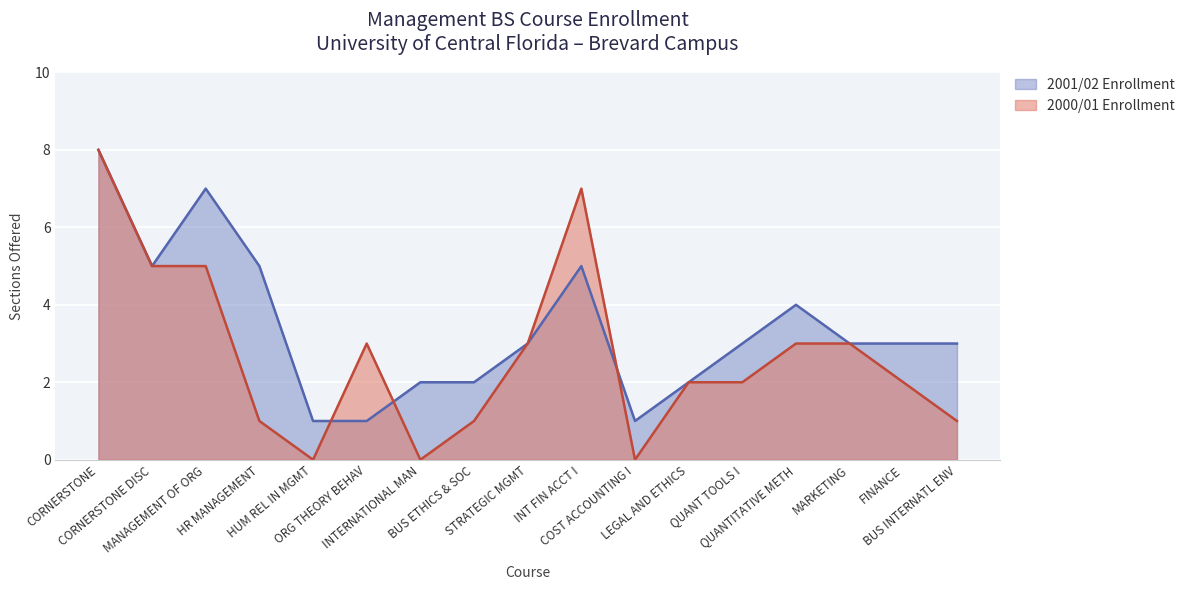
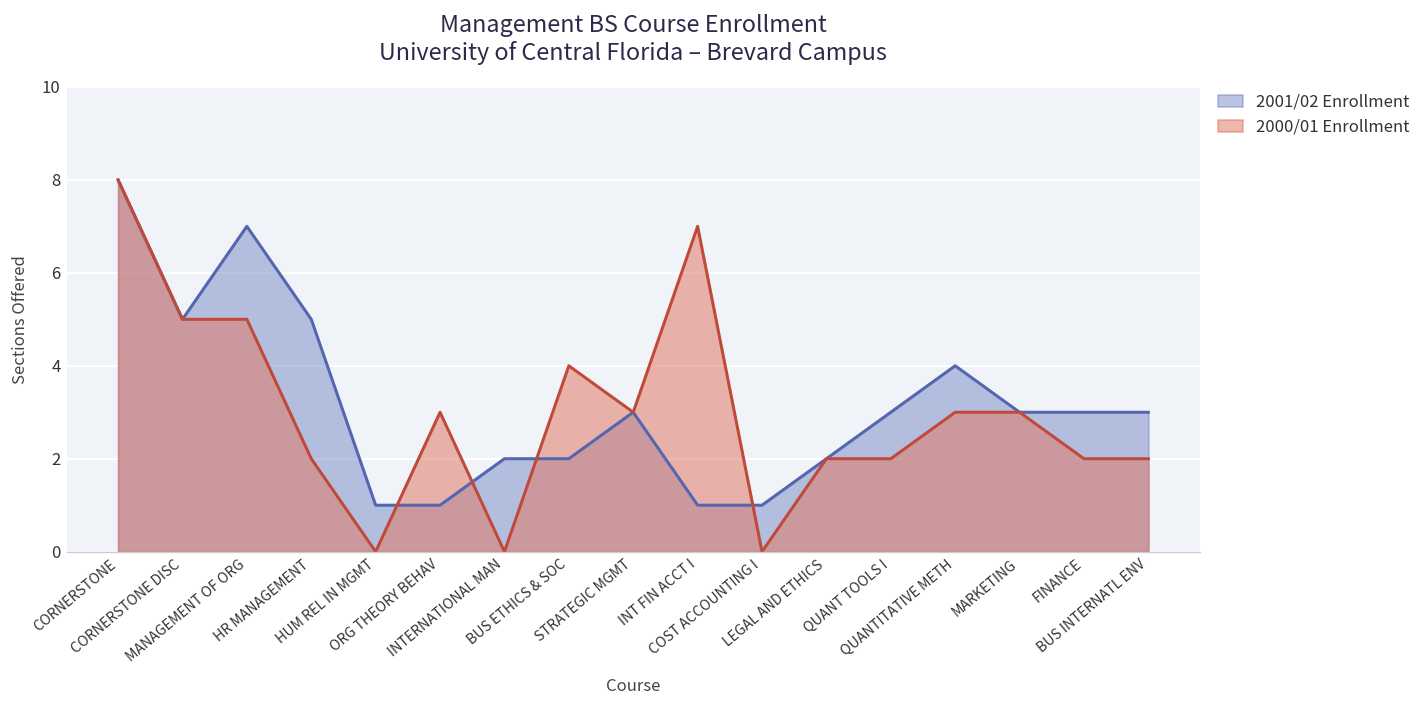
  {
    "2001/02 Enrollment": {
      "MANAGEMENT OF ORG": 7,
      "HR MANAGEMENT": 5,
      "HUM REL IN MGMT": 1,
      "ORG THEORY BEHAV": 1,
      "INTERNATIONAL MAN": 2,
      "BUS ETHICS & SOC": 2,
-     "INT FIN ACCT I": 5,
+     "INT FIN ACCT I": 1,
      "COST ACCOUNTING I": 1,
      "QUANT TOOLS I": 3,
      "QUANTITATIVE METH": 4,
      "FINANCE": 3,
      "BUS INTERNATL ENV": 3
    },
    "2000/01 Enrollment": {
      "MANAGEMENT OF ORG": 5,
-     "HR MANAGEMENT": 1,
+     "HR MANAGEMENT": 2,
      "HUM REL IN MGMT": 0,
      "ORG THEORY BEHAV": 3,
      "INTERNATIONAL MAN": 0,
-     "BUS ETHICS & SOC": 1,
+     "BUS ETHICS & SOC": 4,
      "INT FIN ACCT I": 7,
      "COST ACCOUNTING I": 0,
      "QUANT TOOLS I": 2,
      "QUANTITATIVE METH": 3,
      "FINANCE": 2,
-     "BUS INTERNATL ENV": 1
+     "BUS INTERNATL ENV": 2
    }
  }
